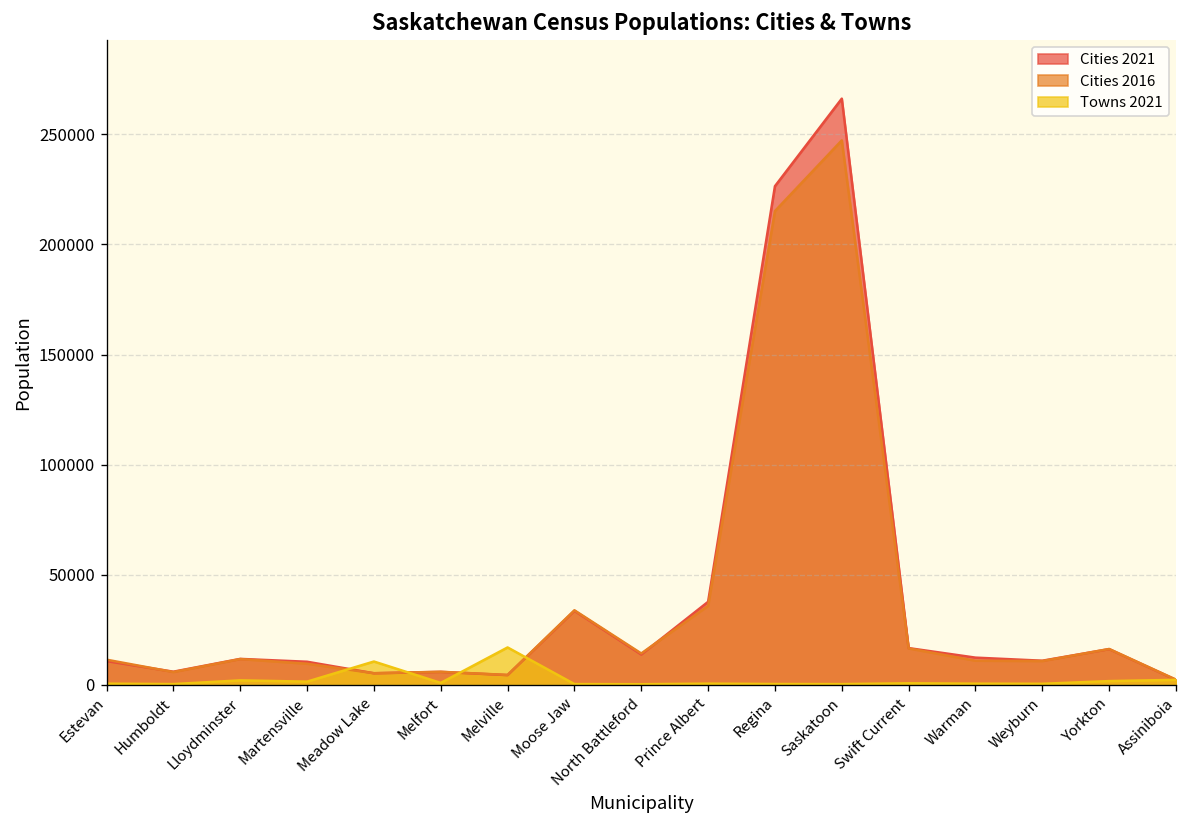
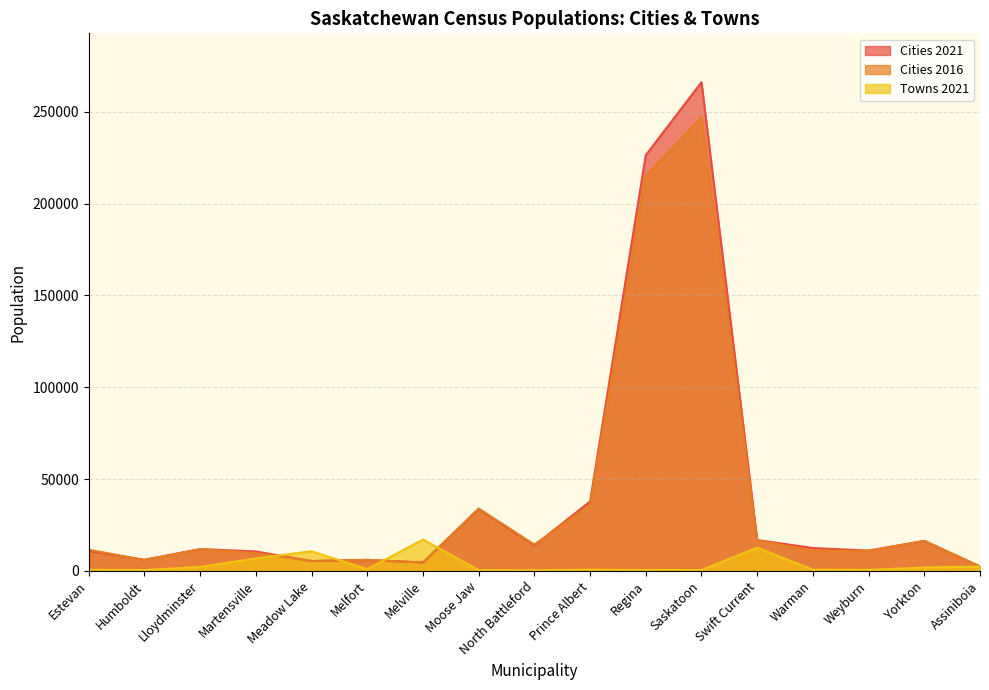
  {
    "Towns 2021": {
      "Estevan": 1000,
      "Humboldt": 0,
      "Lloydminster": 2000,
-     "Martensville": 2000,
+     "Martensville": 7000,
      "Meadow Lake": 11000,
      "Melfort": 1000,
      "Melville": 17000,
      "Moose Jaw": 0,
      "North Battleford": 0,
      "Prince Albert": 1000,
      "Regina": 0,
      "Saskatoon": 0,
-     "Swift Current": 1000,
+     "Swift Current": 13000,
      "Warman": 1000,
      "Weyburn": 1000,
      "Yorkton": 2000
    }
  }
